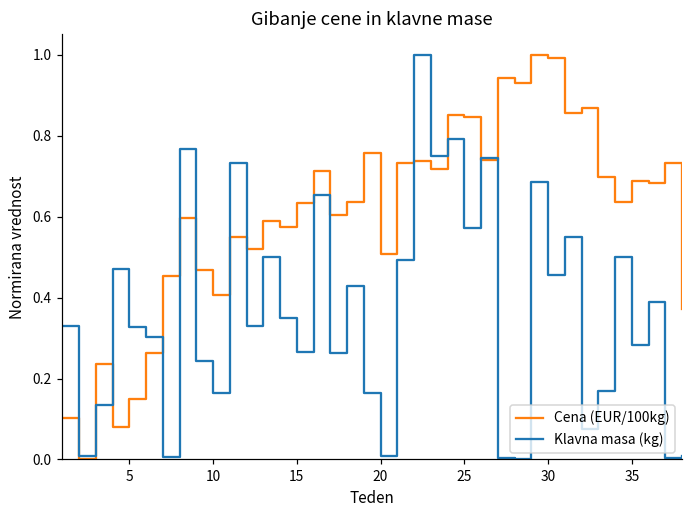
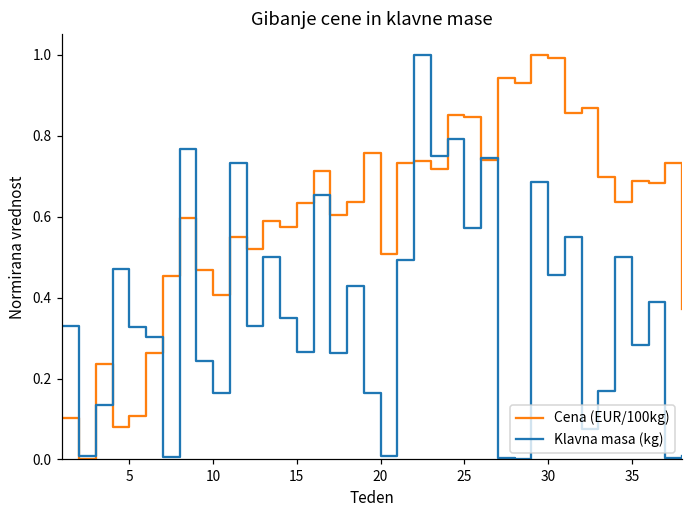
  {
    "Cena (EUR/100kg)": {
-     "5": 0.15,
+     "5": 0.11,
      "10": 0.41,
      "15": 0.63,
      "20": 0.51,
      "25": 0.85,
      "30": 0.99,
      "35": 0.69
    },
    "Klavna masa (kg)": {
      "5": 0.33,
      "10": 0.16,
      "15": 0.26,
      "20": 0.01,
      "25": 0.57,
      "30": 0.46,
      "35": 0.28
    }
  }
